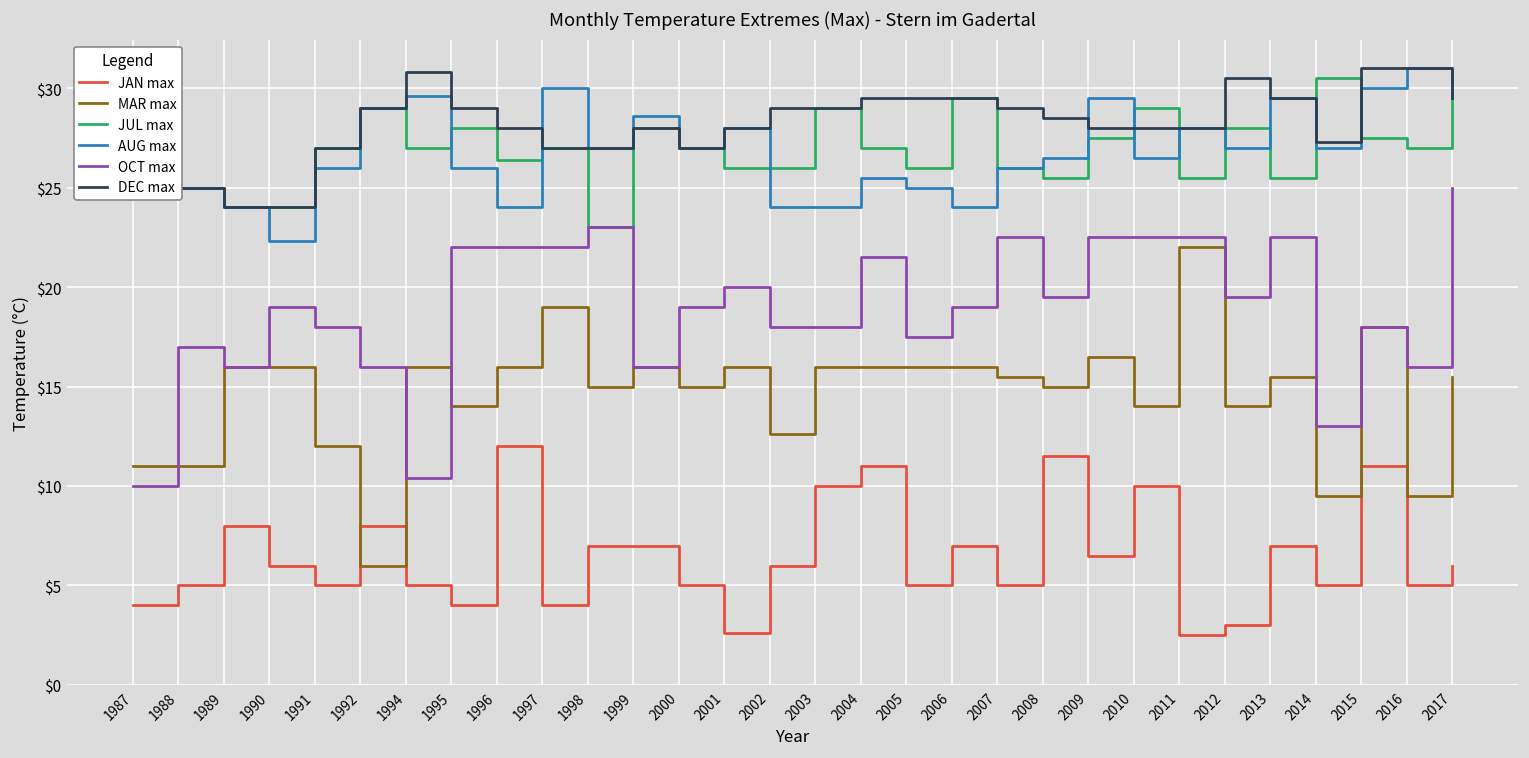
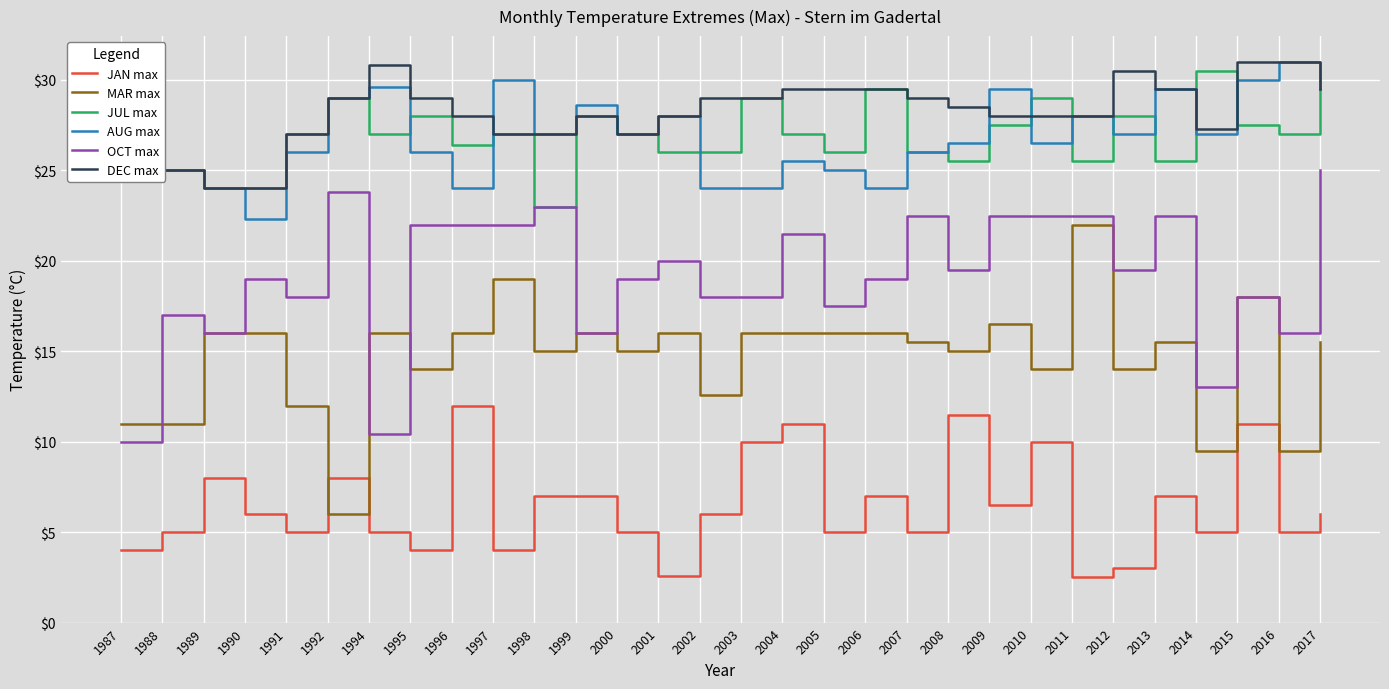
  {
    "JAN max": {
      "1987": "$4.0",
      "1988": "$5.0",
      "1989": "$8.0",
      "1990": "$6.0",
      "1991": "$5.0",
      "1992": "$8.0",
      "1994": "$5.0",
      "1995": "$4.0",
      "1996": "$12.0",
      "1997": "$4.0",
      "1998": "$7.0",
      "1999": "$7.0",
      "2000": "$5.0",
      "2001": "$2.6",
      "2002": "$6.0",
      "2003": "$10.0",
      "2004": "$11.0",
      "2005": "$5.0",
      "2006": "$7.0",
      "2007": "$5.0",
      "2008": "$11.5",
      "2009": "$6.5",
      "2010": "$10.0",
      "2011": "$2.5",
      "2012": "$3.0",
      "2013": "$7.0",
      "2014": "$5.0",
      "2015": "$11.0",
      "2016": "$5.0",
      "2017": "$6.0"
    },
    "MAR max": {
      "1987": "$11.0",
      "1988": "$11.0",
      "1990": "$16.0",
      "1991": "$12.0",
      "1992": "$6.0",
      "1994": "$16.0",
      "1995": "$14.0",
      "1996": "$16.0",
      "1997": "$19.0",
      "1998": "$15.0",
      "2000": "$15.0",
      "2001": "$16.0",
      "2002": "$12.6",
      "2003": "$16.0",
      "2004": "$16.0",
      "2005": "$16.0",
      "2006": "$16.0",
      "2007": "$15.5",
      "2008": "$15.0",
      "2009": "$16.5",
      "2010": "$14.0",
      "2011": "$22.0",
      "2012": "$14.0",
      "2013": "$15.5",
      "2014": "$9.5",
      "2016": "$9.5",
      "2017": "$15.5"
    },
    "JUL max": {
      "1994": "$27.0",
      "1995": "$28.0",
      "1996": "$26.4",
      "2001": "$26.0",
      "2002": "$26.0",
      "2004": "$27.0",
      "2005": "$26.0",
      "2008": "$25.5",
      "2009": "$27.5",
      "2010": "$29.0",
      "2011": "$25.5",
      "2012": "$28.0",
      "2013": "$25.5",
      "2014": "$30.5",
      "2015": "$27.5",
      "2016": "$27.0"
    },
    "AUG max": {
      "1990": "$22.3",
      "1991": "$26.0",
      "1994": "$29.6",
      "1995": "$26.0",
      "1996": "$24.0",
      "1997": "$30.0",
      "1999": "$28.6",
      "2002": "$24.0",
      "2003": "$24.0",
      "2004": "$25.5",
      "2005": "$25.0",
      "2006": "$24.0",
      "2008": "$26.5",
      "2009": "$29.5",
      "2010": "$26.5",
      "2012": "$27.0",
      "2014": "$27.0",
      "2015": "$30.0"
    },
    "OCT max": {
      "1987": "$10.0",
      "1988": "$17.0",
      "1990": "$19.0",
      "1991": "$18.0",
-     "1992": "$16.0",
+     "1992": "$23.8",
      "1994": "$10.4",
      "1995": "$22.0",
      "1996": "$22.0",
      "1997": "$22.0",
      "2000": "$19.0",
      "2001": "$20.0",
      "2002": "$18.0",
      "2003": "$18.0",
      "2004": "$21.5",
      "2005": "$17.5",
      "2006": "$19.0",
      "2007": "$22.5",
      "2008": "$19.5",
      "2009": "$22.5",
      "2010": "$22.5",
      "2011": "$22.5",
      "2012": "$19.5",
      "2013": "$22.5",
      "2014": "$13.0",
      "2016": "$16.0",
      "2017": "$25.0"
    },
    "DEC max": {
      "1994": "$30.8",
      "1995": "$29.0",
      "1996": "$28.0",
      "2002": "$29.0",
      "2004": "$29.5",
      "2005": "$29.5",
      "2007": "$29.0",
      "2008": "$28.5",
      "2009": "$28.0",
      "2010": "$28.0",
      "2012": "$30.5",
      "2014": "$27.3",
      "2015": "$31.0"
    }
  }
